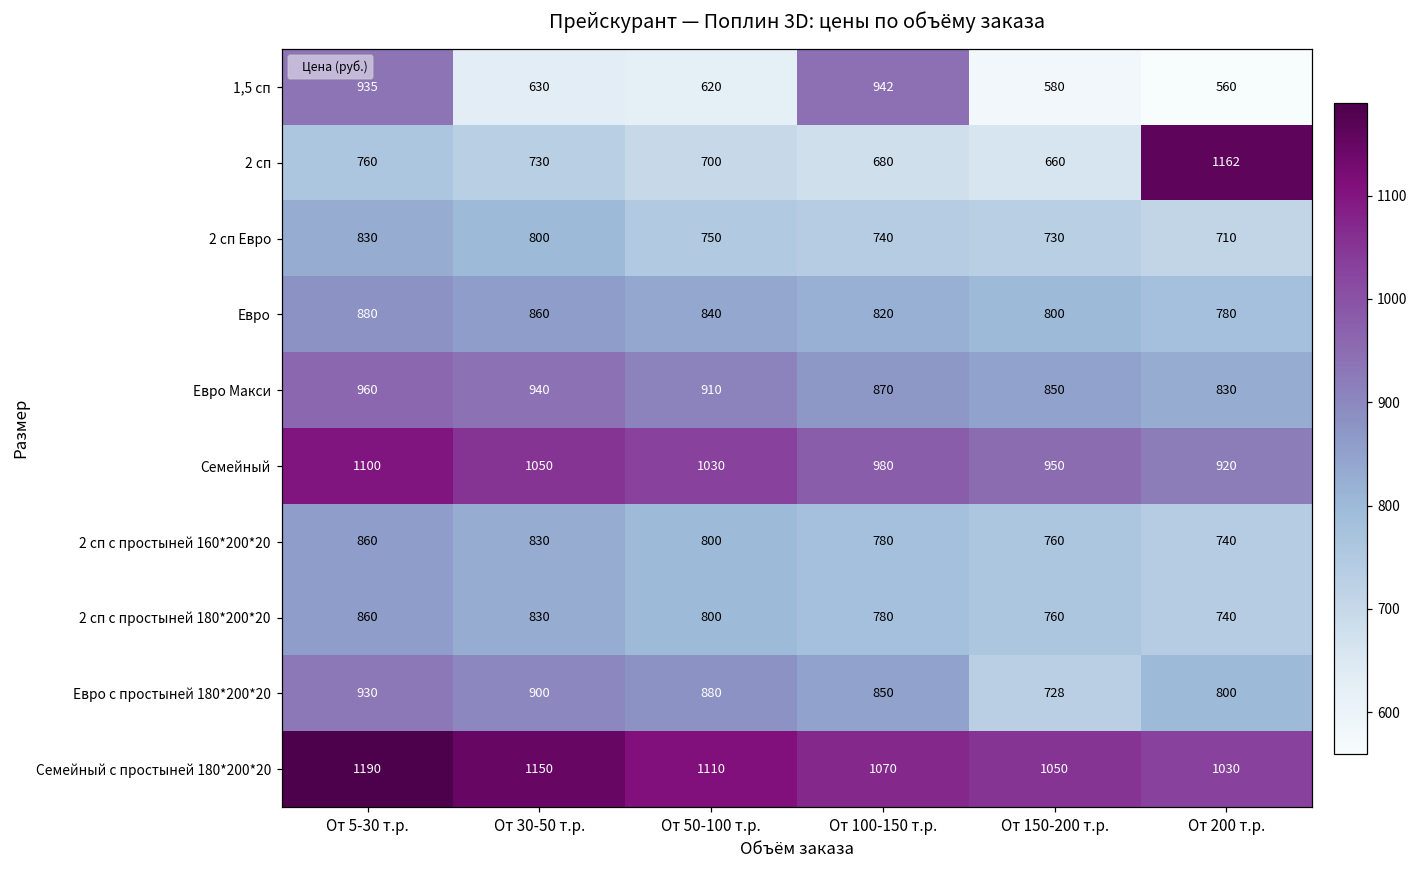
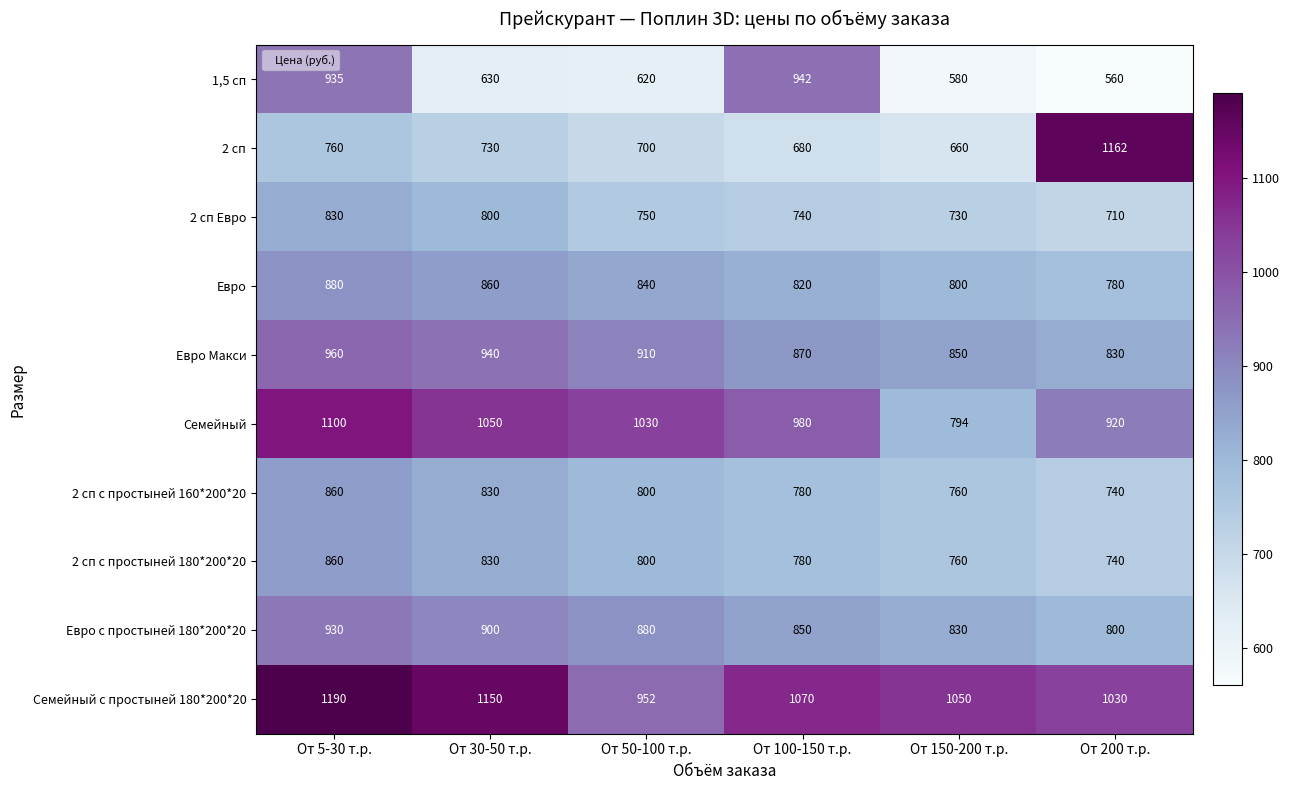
  {
    "1,5 сп": {
      "От 5-30 т.р.": 935,
      "От 30-50 т.р.": 630,
      "От 50-100 т.р.": 620,
      "От 100-150 т.р.": 942,
      "От 150-200 т.р.": 580,
      "От 200 т.р.": 560
    },
    "2 сп": {
      "От 5-30 т.р.": 760,
      "От 30-50 т.р.": 730,
      "От 50-100 т.р.": 700,
      "От 100-150 т.р.": 680,
      "От 150-200 т.р.": 660,
      "От 200 т.р.": 1162
    },
    "2 сп Евро": {
      "От 5-30 т.р.": 830,
      "От 30-50 т.р.": 800,
      "От 50-100 т.р.": 750,
      "От 100-150 т.р.": 740,
      "От 150-200 т.р.": 730,
      "От 200 т.р.": 710
    },
    "Евро": {
      "От 5-30 т.р.": 880,
      "От 30-50 т.р.": 860,
      "От 50-100 т.р.": 840,
      "От 100-150 т.р.": 820,
      "От 150-200 т.р.": 800,
      "От 200 т.р.": 780
    },
    "Евро Макси": {
      "От 5-30 т.р.": 960,
      "От 30-50 т.р.": 940,
      "От 50-100 т.р.": 910,
      "От 100-150 т.р.": 870,
      "От 150-200 т.р.": 850,
      "От 200 т.р.": 830
    },
    "Семейный": {
      "От 5-30 т.р.": 1100,
      "От 30-50 т.р.": 1050,
      "От 50-100 т.р.": 1030,
      "От 100-150 т.р.": 980,
-     "От 150-200 т.р.": 950,
+     "От 150-200 т.р.": 794,
      "От 200 т.р.": 920
    },
    "2 сп с простыней 160*200*20": {
      "От 5-30 т.р.": 860,
      "От 30-50 т.р.": 830,
      "От 50-100 т.р.": 800,
      "От 100-150 т.р.": 780,
      "От 150-200 т.р.": 760,
      "От 200 т.р.": 740
    },
    "2 сп с простыней 180*200*20": {
      "От 5-30 т.р.": 860,
      "От 30-50 т.р.": 830,
      "От 50-100 т.р.": 800,
      "От 100-150 т.р.": 780,
      "От 150-200 т.р.": 760,
      "От 200 т.р.": 740
    },
    "Евро с простыней 180*200*20": {
      "От 5-30 т.р.": 930,
      "От 30-50 т.р.": 900,
      "От 50-100 т.р.": 880,
      "От 100-150 т.р.": 850,
-     "От 150-200 т.р.": 728,
+     "От 150-200 т.р.": 830,
      "От 200 т.р.": 800
    },
    "Семейный с простыней 180*200*20": {
      "От 5-30 т.р.": 1190,
      "От 30-50 т.р.": 1150,
-     "От 50-100 т.р.": 1110,
+     "От 50-100 т.р.": 952,
      "От 100-150 т.р.": 1070,
      "От 150-200 т.р.": 1050,
      "От 200 т.р.": 1030
    }
  }
